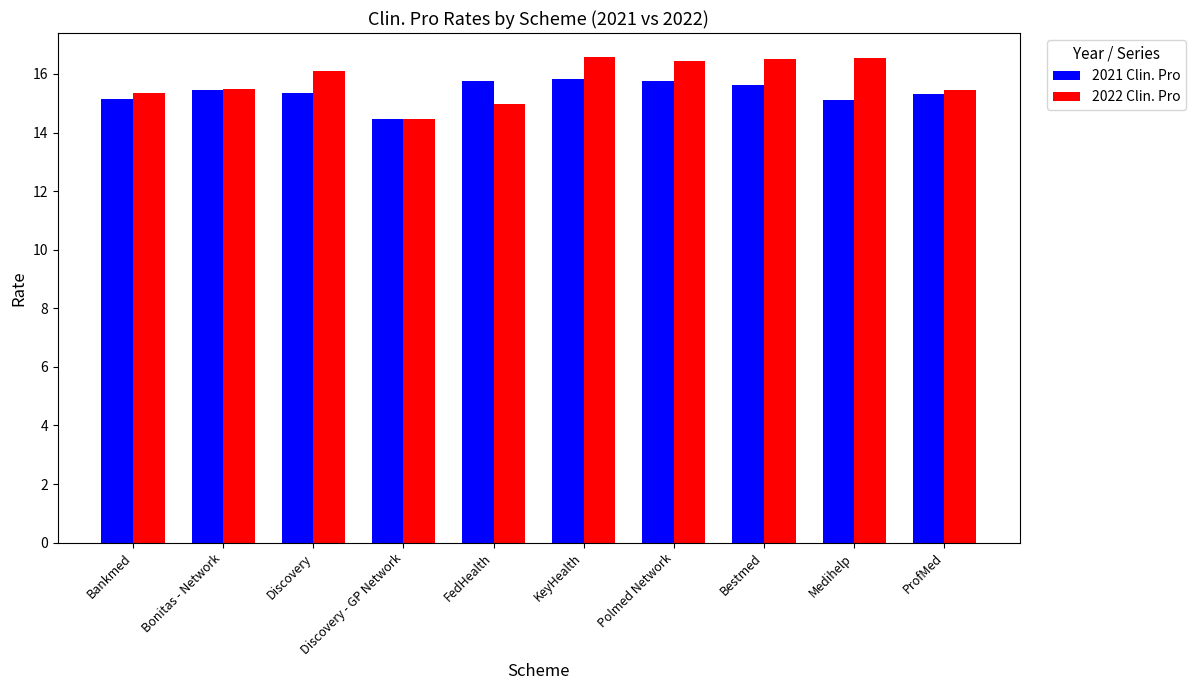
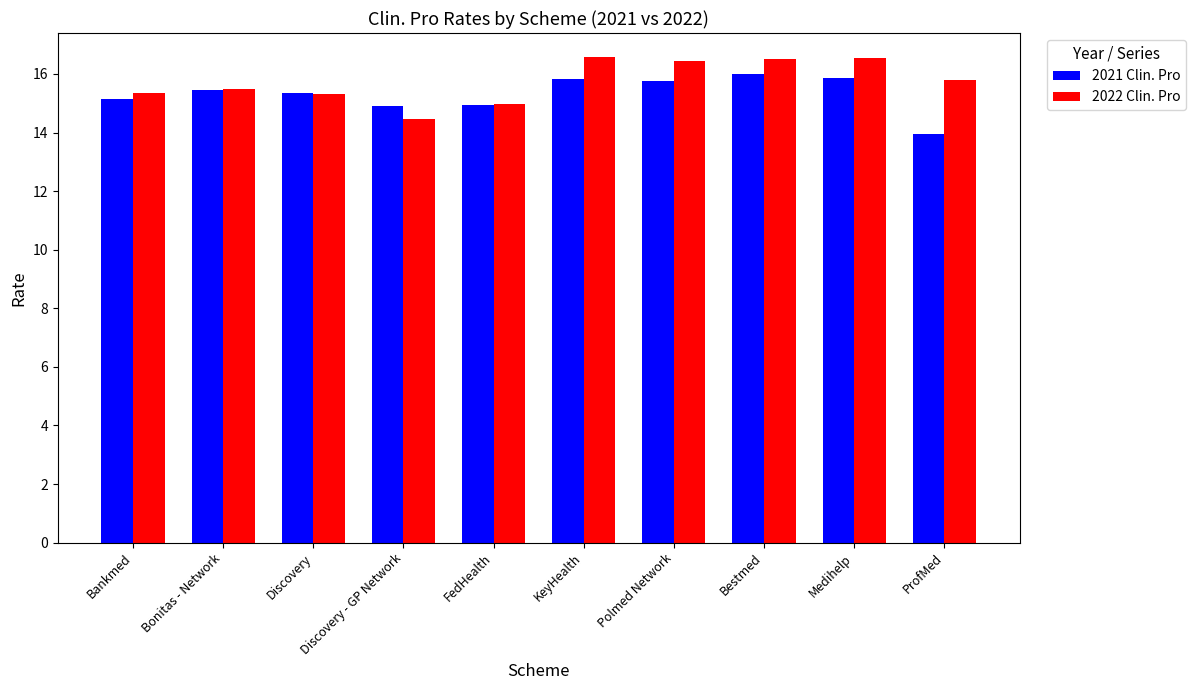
  {
    "2021 Clin. Pro": {
      "Bankmed": 15.2,
      "Bonitas - Network": 15.5,
      "Discovery": 15.3,
-     "Discovery - GP Network": 14.5,
-     "FedHealth": 15.8,
+     "Discovery - GP Network": 14.9,
+     "FedHealth": 14.9,
      "KeyHealth": 15.8,
      "Polmed Network": 15.8,
-     "Bestmed": 15.6,
-     "Medihelp": 15.1,
-     "ProfMed": 15.3
+     "Bestmed": 16.0,
+     "Medihelp": 15.9,
+     "ProfMed": 14.0
    },
    "2022 Clin. Pro": {
      "Bankmed": 15.3,
      "Bonitas - Network": 15.5,
-     "Discovery": 16.1,
+     "Discovery": 15.3,
      "Discovery - GP Network": 14.5,
      "FedHealth": 15.0,
      "KeyHealth": 16.6,
      "Polmed Network": 16.5,
      "Bestmed": 16.5,
      "Medihelp": 16.5,
-     "ProfMed": 15.5
+     "ProfMed": 15.8
    }
  }
